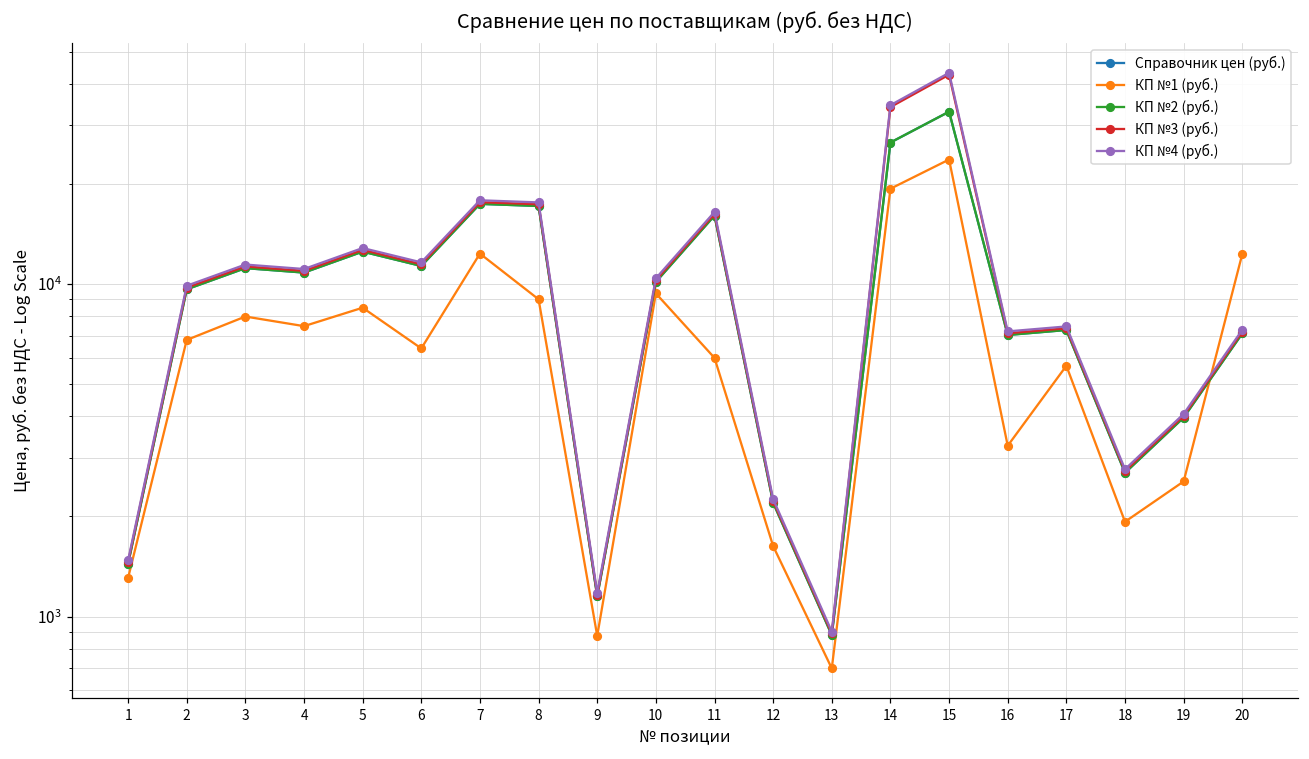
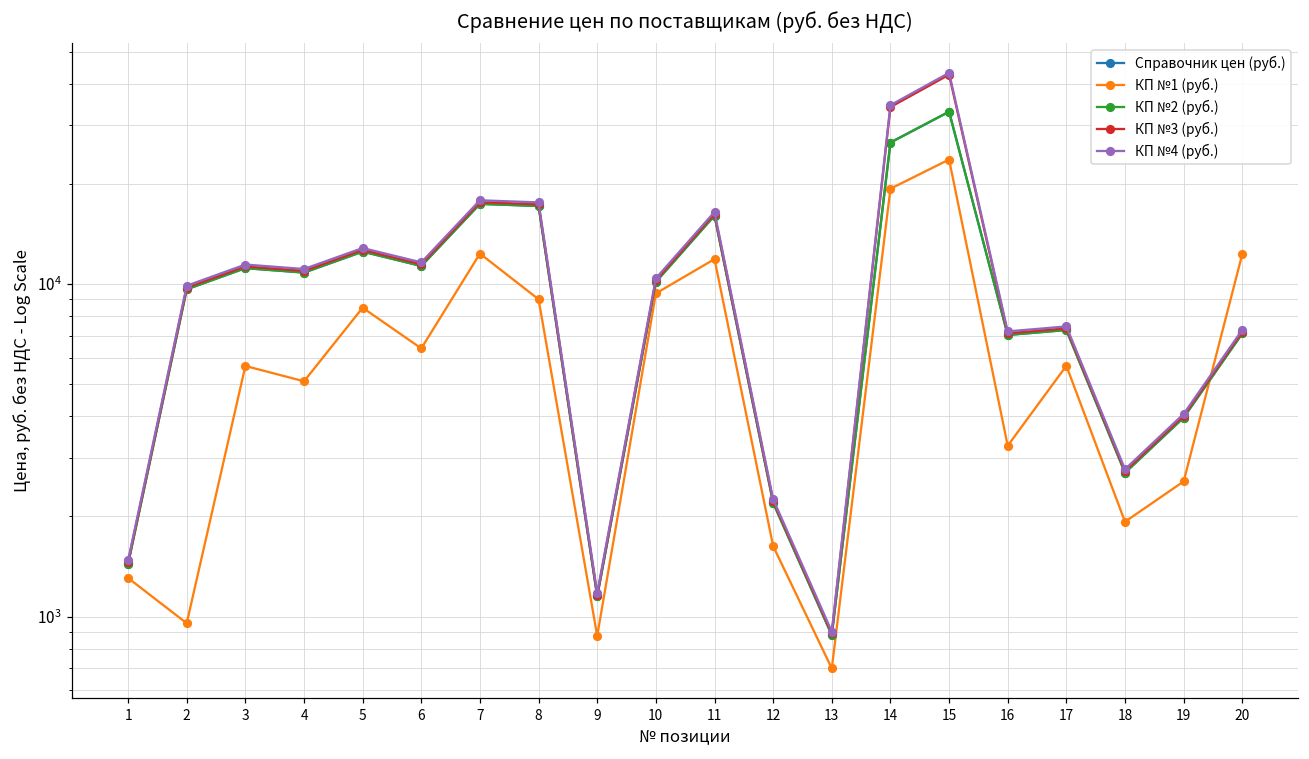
  {
    "КП №2 (руб.)": {
      "14": 27000,
      "15": 33000
    },
    "КП №1 (руб.)": {
      "1": 1310,
-     "2": 6800,
-     "3": 8000,
-     "4": 7500,
+     "2": 950,
+     "3": 5700,
+     "4": 5100,
      "5": 8500,
      "6": 6400,
      "7": 12400,
      "8": 9000,
      "9": 870,
      "10": 9400,
-     "11": 6000,
+     "11": 11900,
      "12": 1600,
      "13": 700,
      "14": 19000,
      "15": 24000,
      "16": 3300,
      "17": 5700,
      "18": 1900,
      "19": 2500,
      "20": 12300
    }
  }
